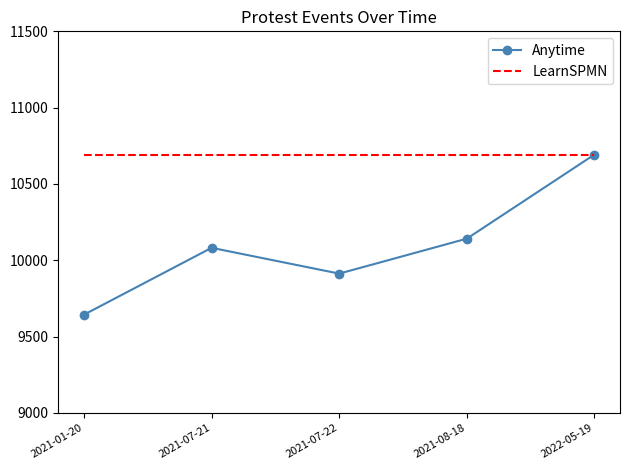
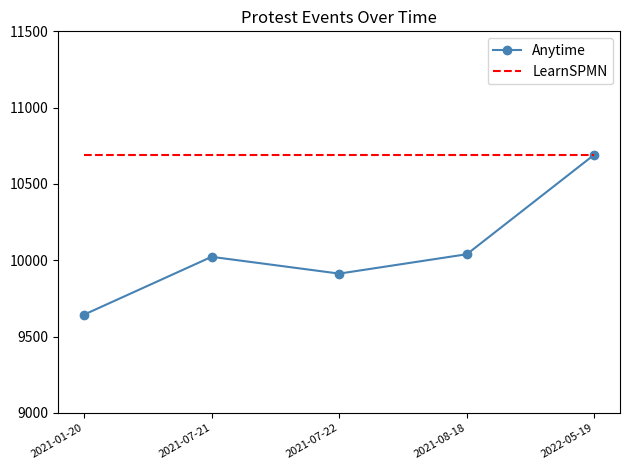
  {
    "Anytime": {
      "2021-01-20": 9640,
-     "2021-07-21": 10080,
+     "2021-07-21": 10020,
      "2021-07-22": 9910,
-     "2021-08-18": 10140
+     "2021-08-18": 10040
    },
    "LearnSPMN": {
      "2021-01-20": 10690,
      "2021-07-21": 10690,
      "2021-07-22": 10690,
      "2021-08-18": 10690
    }
  }
